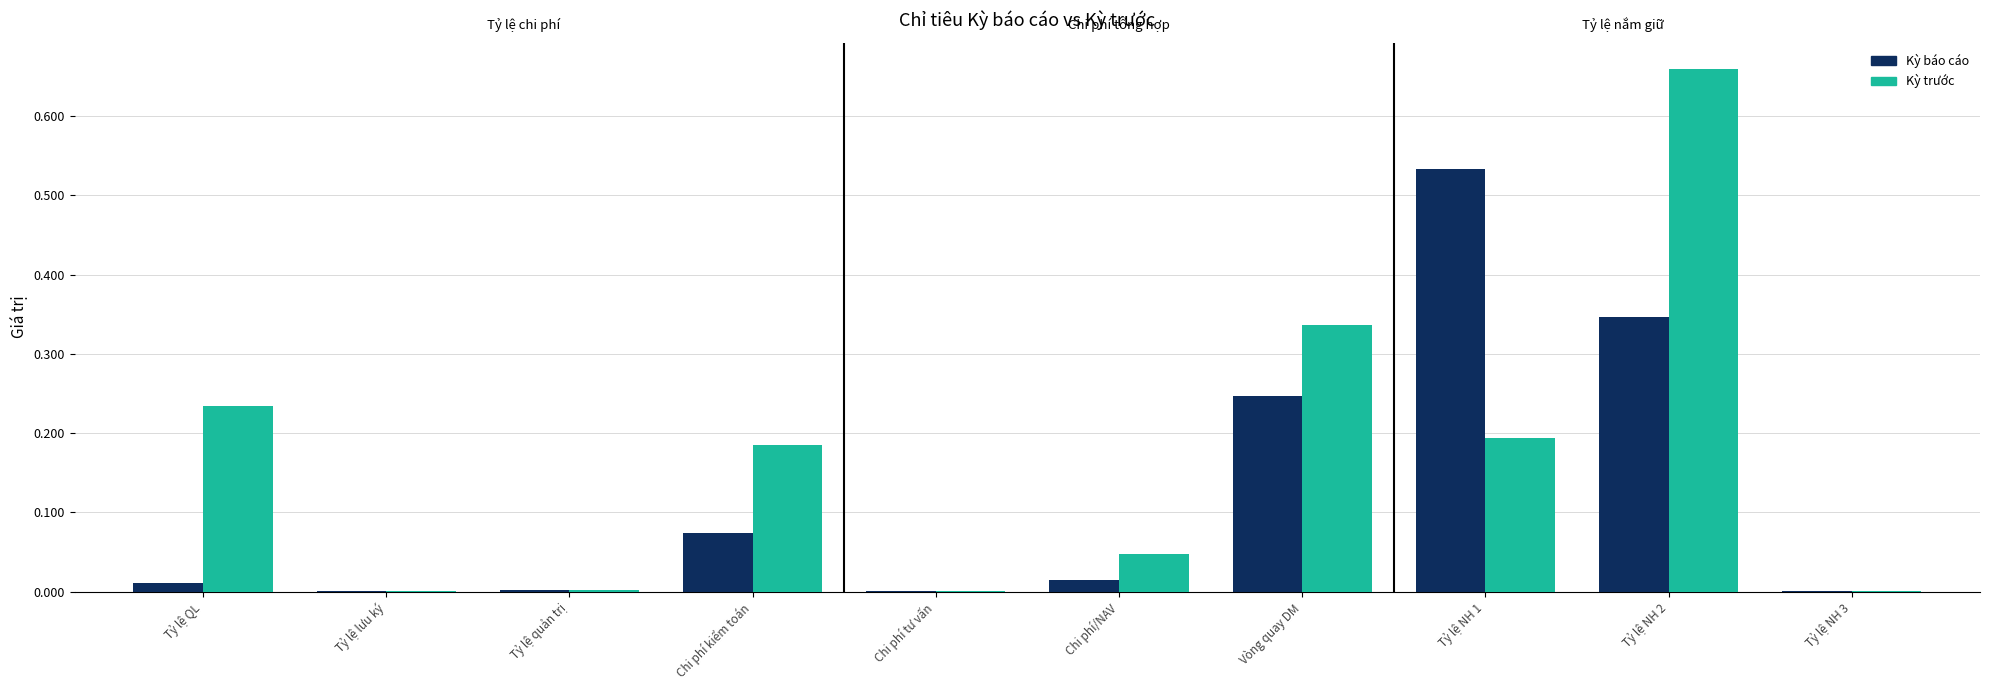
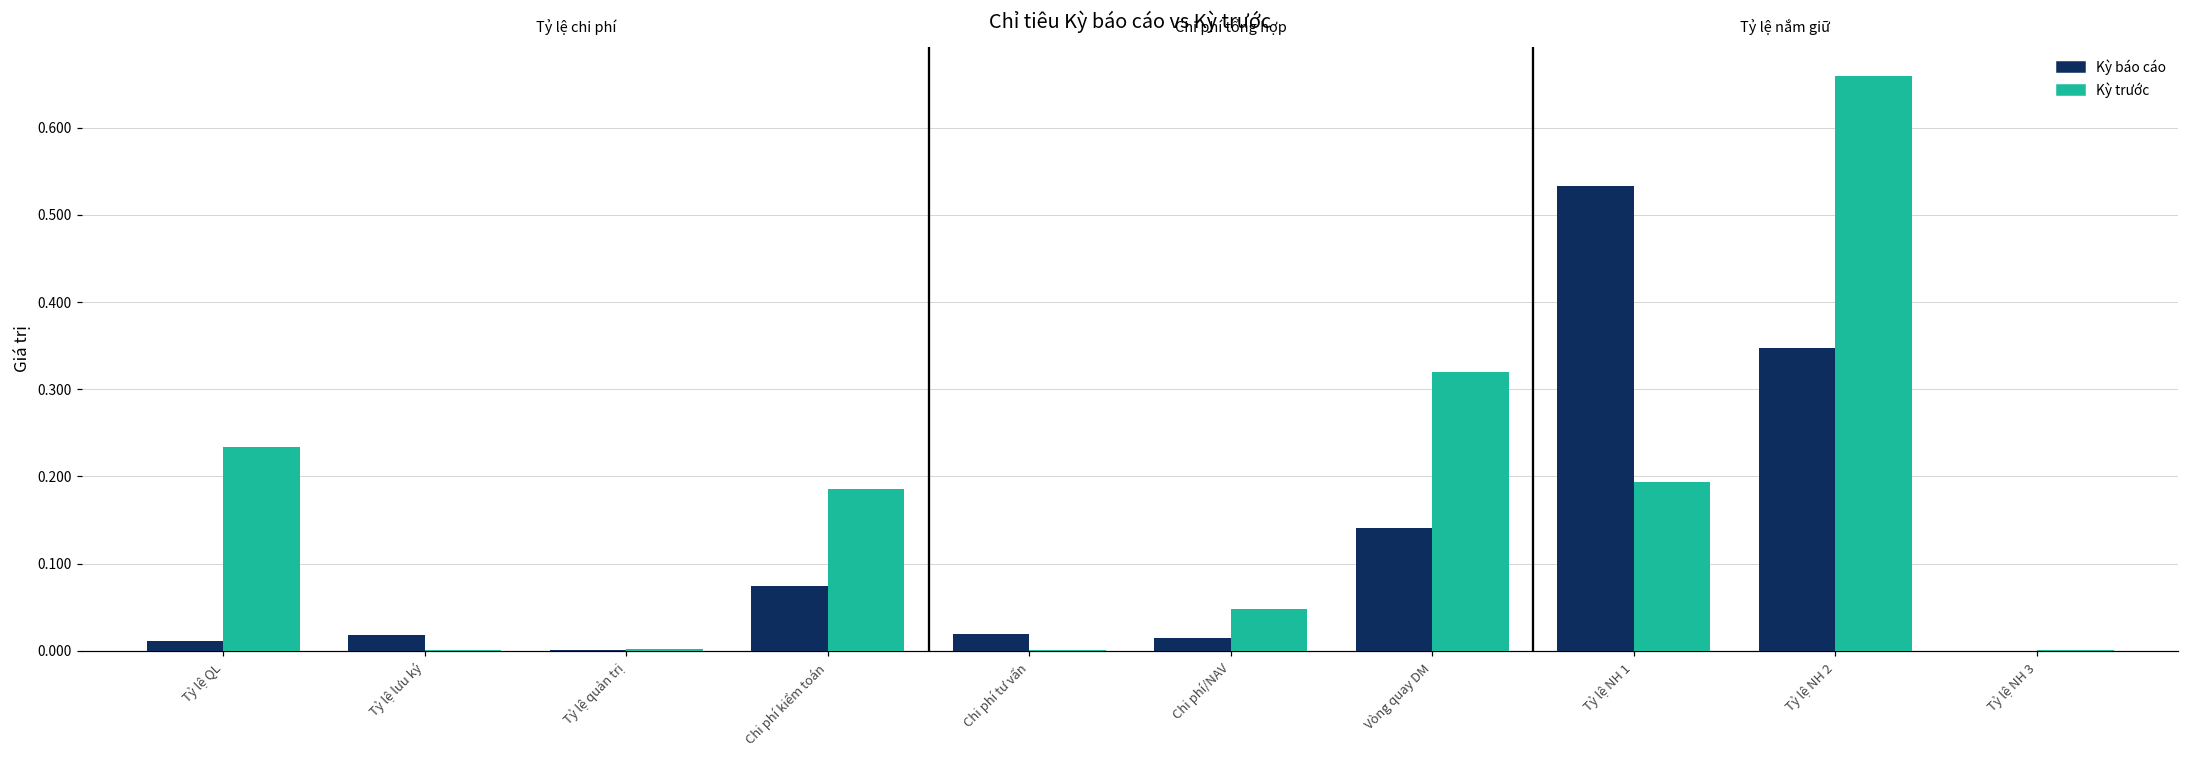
  {
    "Kỳ báo cáo": {
      "Tỷ lệ QL": 0.01,
-     "Tỷ lệ lưu ký": 0.00,
+     "Tỷ lệ lưu ký": 0.02,
      "Chi phí kiểm toán": 0.07,
-     "Chi phí tư vấn": 0.00,
+     "Chi phí tư vấn": 0.02,
      "Chi phí/NAV": 0.02,
-     "Vòng quay DM": 0.25,
+     "Vòng quay DM": 0.14,
      "Tỷ lệ NH 1": 0.53,
      "Tỷ lệ NH 2": 0.35
    },
    "Kỳ trước": {
      "Tỷ lệ QL": 0.23,
      "Chi phí kiểm toán": 0.19,
      "Chi phí/NAV": 0.05,
-     "Vòng quay DM": 0.34,
+     "Vòng quay DM": 0.32,
      "Tỷ lệ NH 1": 0.19,
      "Tỷ lệ NH 2": 0.66
    }
  }
